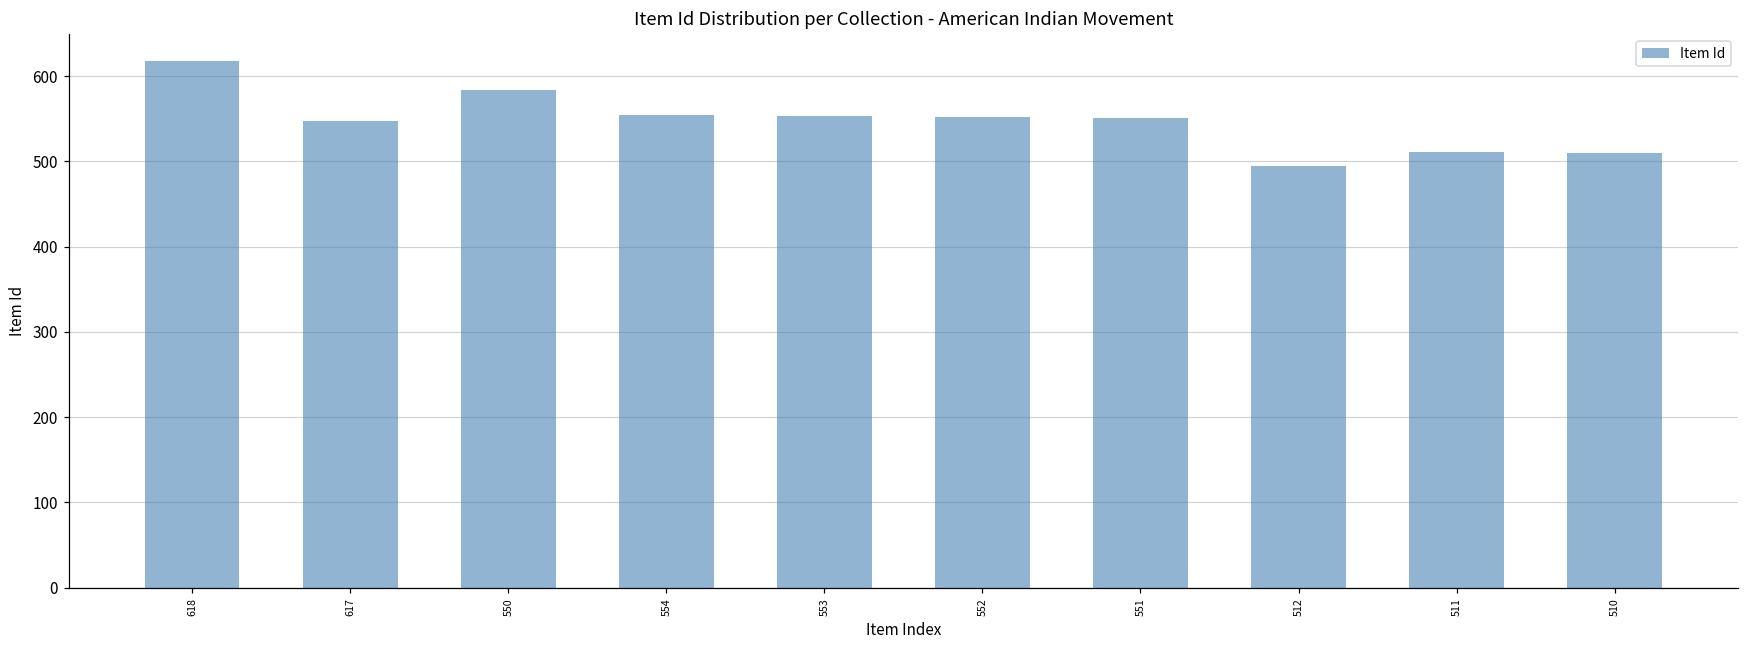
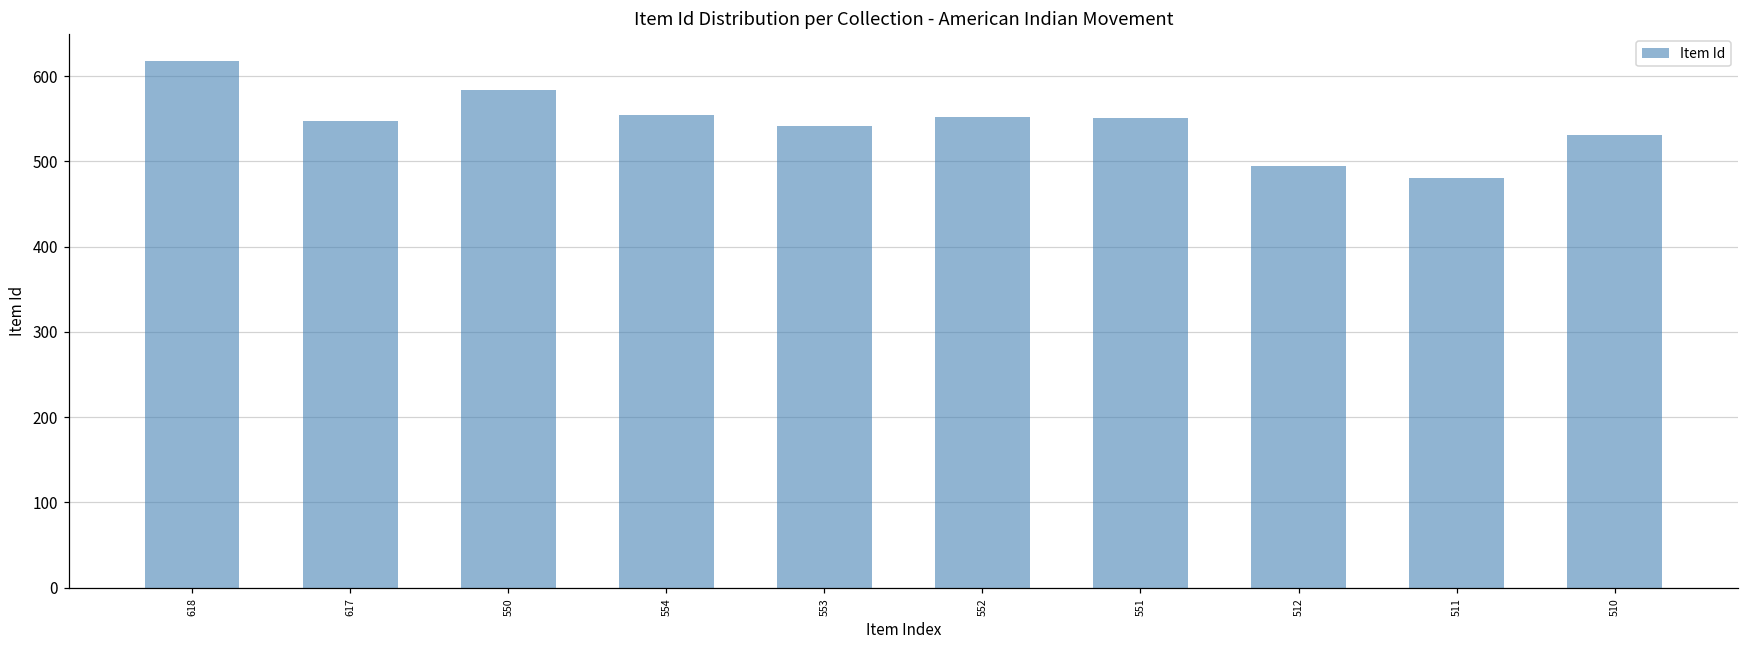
  {
    "618": 620,
    "617": 550,
    "550": 580,
    "554": 550,
-   "553": 550,
+   "553": 540,
    "552": 550,
    "551": 550,
    "512": 500,
-   "511": 510,
-   "510": 510
+   "511": 480,
+   "510": 530
  }
